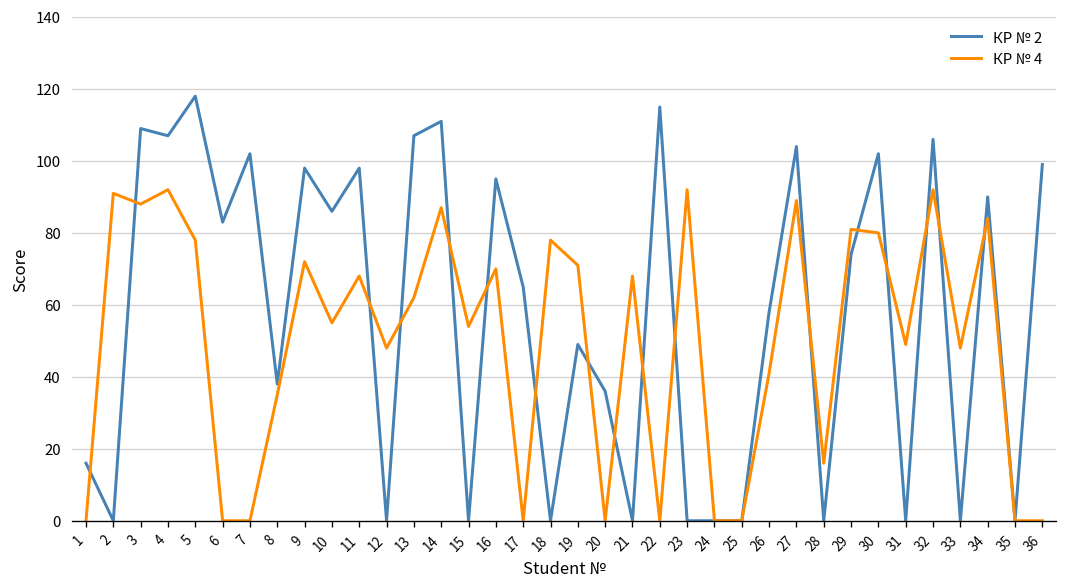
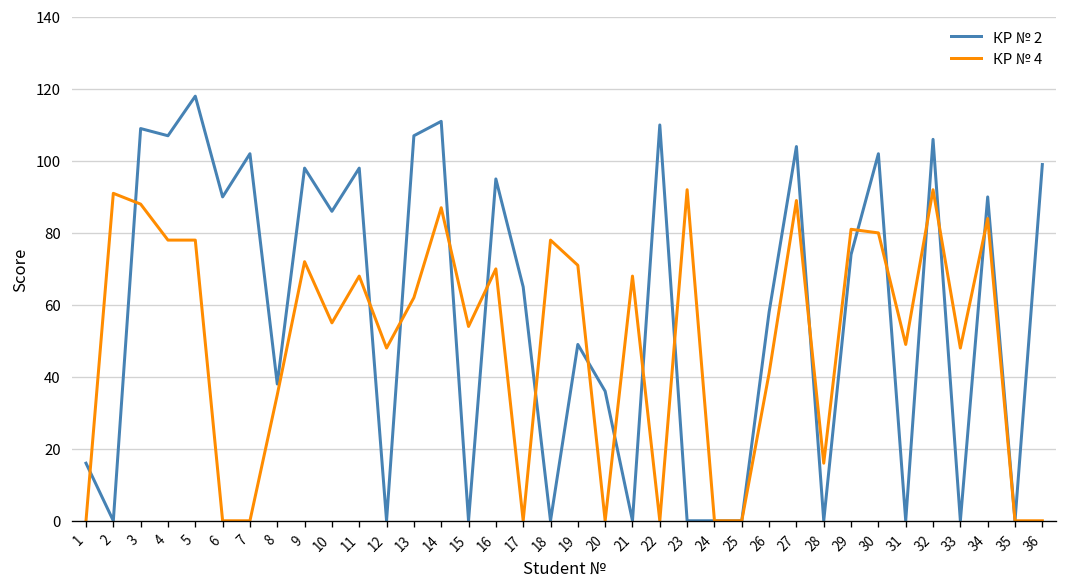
  {
    "КР № 2": {
      "1": 16,
      "2": 0,
      "3": 109,
      "4": 107,
      "5": 118,
-     "6": 83,
+     "6": 90,
      "7": 102,
      "8": 38,
      "9": 98,
      "10": 86,
      "11": 98,
      "12": 0,
      "13": 107,
      "14": 111,
      "15": 0,
      "16": 95,
      "17": 65,
      "18": 0,
      "19": 49,
      "20": 36,
      "21": 0,
-     "22": 115,
+     "22": 110,
      "23": 0,
      "26": 58,
      "27": 104,
      "28": 0,
      "29": 74,
      "30": 102,
      "31": 0,
      "32": 106,
      "33": 0,
      "34": 90,
      "36": 99
    },
    "КР № 4": {
      "1": 0,
      "2": 91,
      "3": 88,
-     "4": 92,
+     "4": 78,
      "5": 78,
      "6": 0,
      "7": 0,
      "8": 35,
      "9": 72,
      "10": 55,
      "11": 68,
      "12": 48,
      "13": 62,
      "14": 87,
      "15": 54,
      "16": 70,
      "17": 0,
      "18": 78,
      "19": 71,
      "20": 0,
      "21": 68,
      "22": 0,
      "23": 92,
      "26": 41,
      "27": 89,
      "28": 16,
      "29": 81,
      "30": 80,
      "31": 49,
      "32": 92,
      "33": 48,
      "34": 84,
      "36": 0
    }
  }
